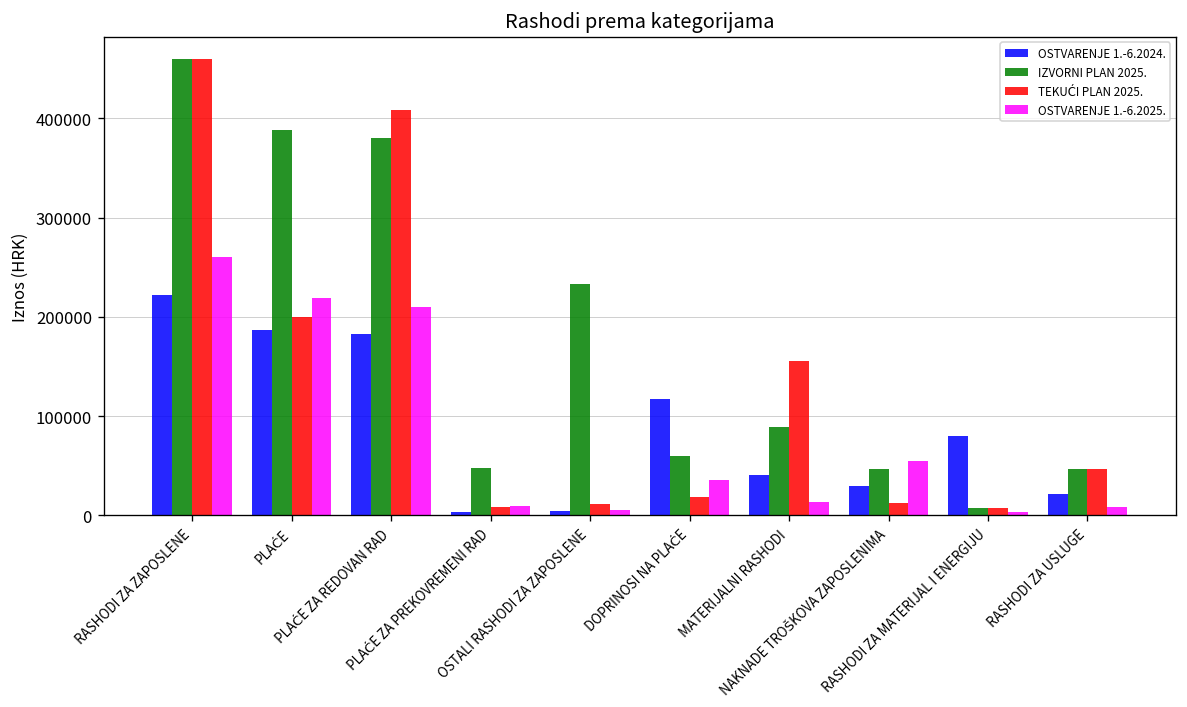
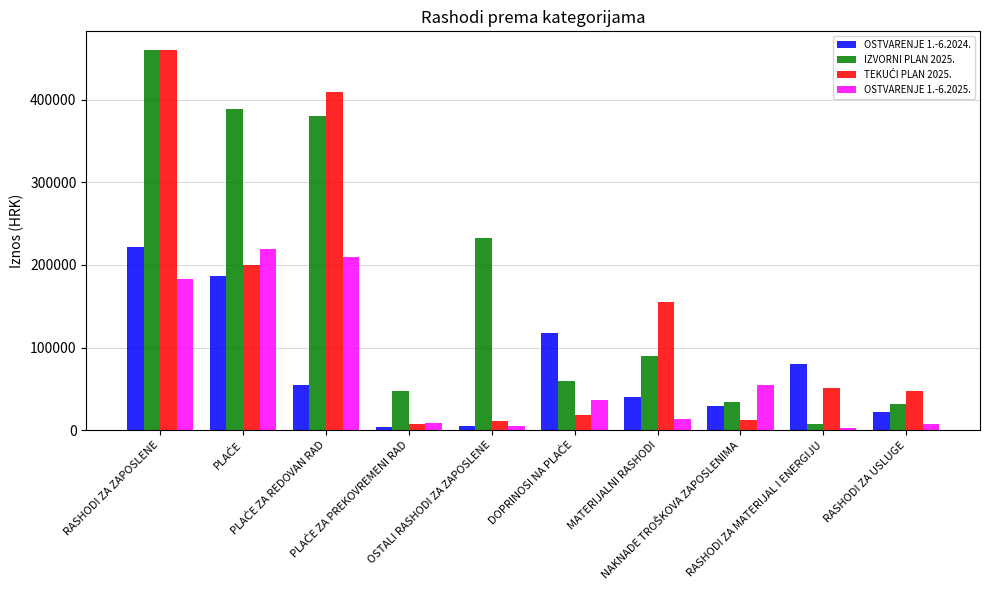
  {
    "OSTVARENJE 1.-6.2024.": {
      "RASHODI ZA ZAPOSLENE": 220000,
      "PLAĆE": 190000,
-     "PLAĆE ZA REDOVAN RAD": 180000,
+     "PLAĆE ZA REDOVAN RAD": 50000,
      "PLAĆE ZA PREKOVREMENI RAD": 0,
      "OSTALI RASHODI ZA ZAPOSLENE": 0,
      "DOPRINOSI NA PLAĆE": 120000,
      "MATERIJALNI RASHODI": 40000,
      "NAKNADE TROŠKOVA ZAPOSLENIMA": 30000,
      "RASHODI ZA MATERIJAL I ENERGIJU": 80000,
      "RASHODI ZA USLUGE": 20000
    },
    "IZVORNI PLAN 2025.": {
      "RASHODI ZA ZAPOSLENE": 460000,
      "PLAĆE": 390000,
      "PLAĆE ZA REDOVAN RAD": 380000,
      "PLAĆE ZA PREKOVREMENI RAD": 50000,
      "OSTALI RASHODI ZA ZAPOSLENE": 230000,
      "DOPRINOSI NA PLAĆE": 60000,
      "MATERIJALNI RASHODI": 90000,
-     "NAKNADE TROŠKOVA ZAPOSLENIMA": 50000,
+     "NAKNADE TROŠKOVA ZAPOSLENIMA": 30000,
      "RASHODI ZA MATERIJAL I ENERGIJU": 10000,
-     "RASHODI ZA USLUGE": 50000
+     "RASHODI ZA USLUGE": 30000
    },
    "TEKUĆI PLAN 2025.": {
      "RASHODI ZA ZAPOSLENE": 460000,
      "PLAĆE": 200000,
      "PLAĆE ZA REDOVAN RAD": 410000,
      "PLAĆE ZA PREKOVREMENI RAD": 10000,
      "OSTALI RASHODI ZA ZAPOSLENE": 10000,
      "DOPRINOSI NA PLAĆE": 20000,
      "MATERIJALNI RASHODI": 160000,
      "NAKNADE TROŠKOVA ZAPOSLENIMA": 10000,
-     "RASHODI ZA MATERIJAL I ENERGIJU": 10000,
+     "RASHODI ZA MATERIJAL I ENERGIJU": 50000,
      "RASHODI ZA USLUGE": 50000
    },
    "OSTVARENJE 1.-6.2025.": {
-     "RASHODI ZA ZAPOSLENE": 260000,
+     "RASHODI ZA ZAPOSLENE": 180000,
      "PLAĆE": 220000,
      "PLAĆE ZA REDOVAN RAD": 210000,
      "PLAĆE ZA PREKOVREMENI RAD": 10000,
      "OSTALI RASHODI ZA ZAPOSLENE": 10000,
      "DOPRINOSI NA PLAĆE": 40000,
      "MATERIJALNI RASHODI": 10000,
      "NAKNADE TROŠKOVA ZAPOSLENIMA": 60000,
      "RASHODI ZA MATERIJAL I ENERGIJU": 0,
      "RASHODI ZA USLUGE": 10000
    }
  }
